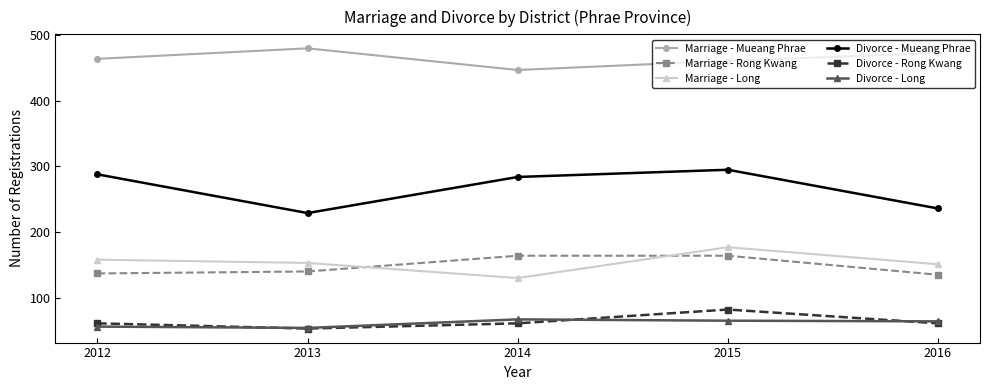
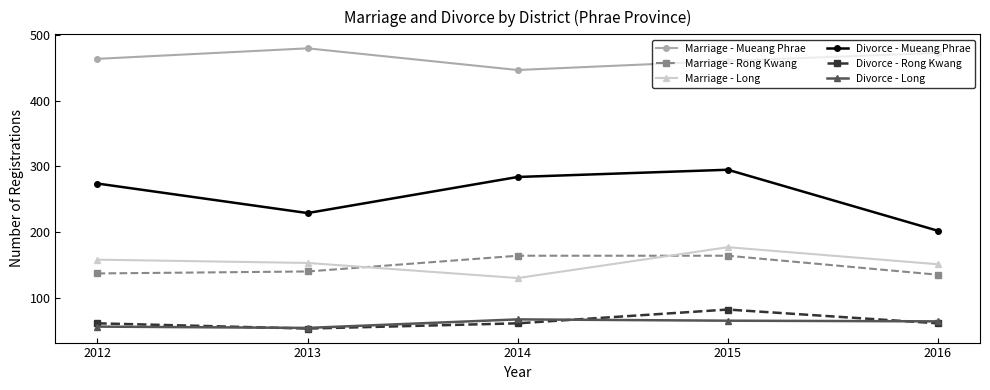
  {
    "Divorce - Mueang Phrae": {
-     "2012": 290,
+     "2012": 270,
      "2013": 230,
      "2014": 280,
      "2015": 300,
-     "2016": 240
+     "2016": 200
    }
  }
